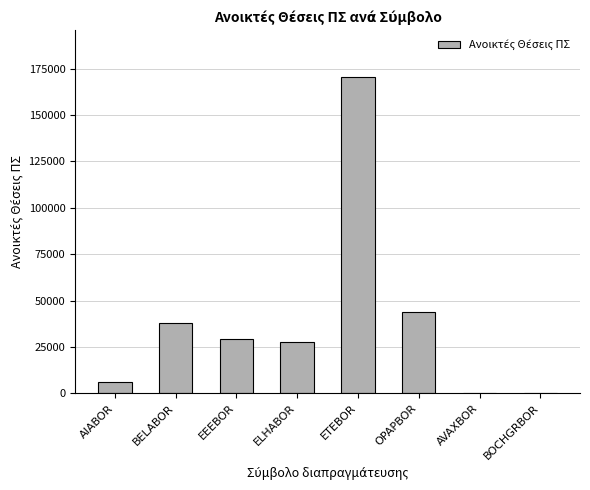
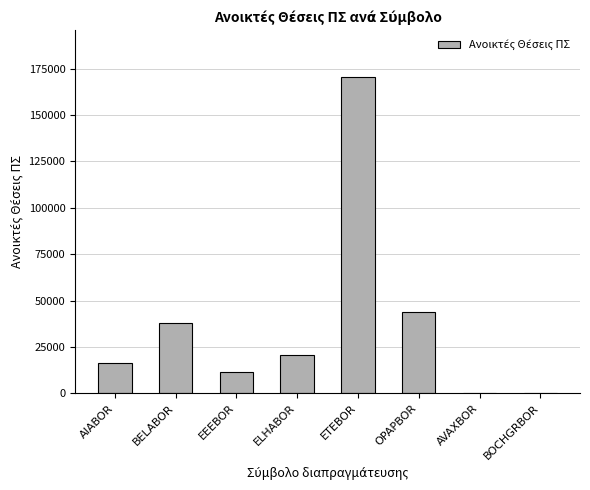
  {
-   "AIABOR": 6000,
+   "AIABOR": 16000,
    "BELABOR": 38000,
-   "EEEBOR": 29000,
-   "ELHABOR": 28000,
+   "EEEBOR": 11000,
+   "ELHABOR": 21000,
    "ETEBOR": 170000,
    "OPAPBOR": 44000,
    "AVAXBOR": 0,
    "BOCHGRBOR": 0
  }
